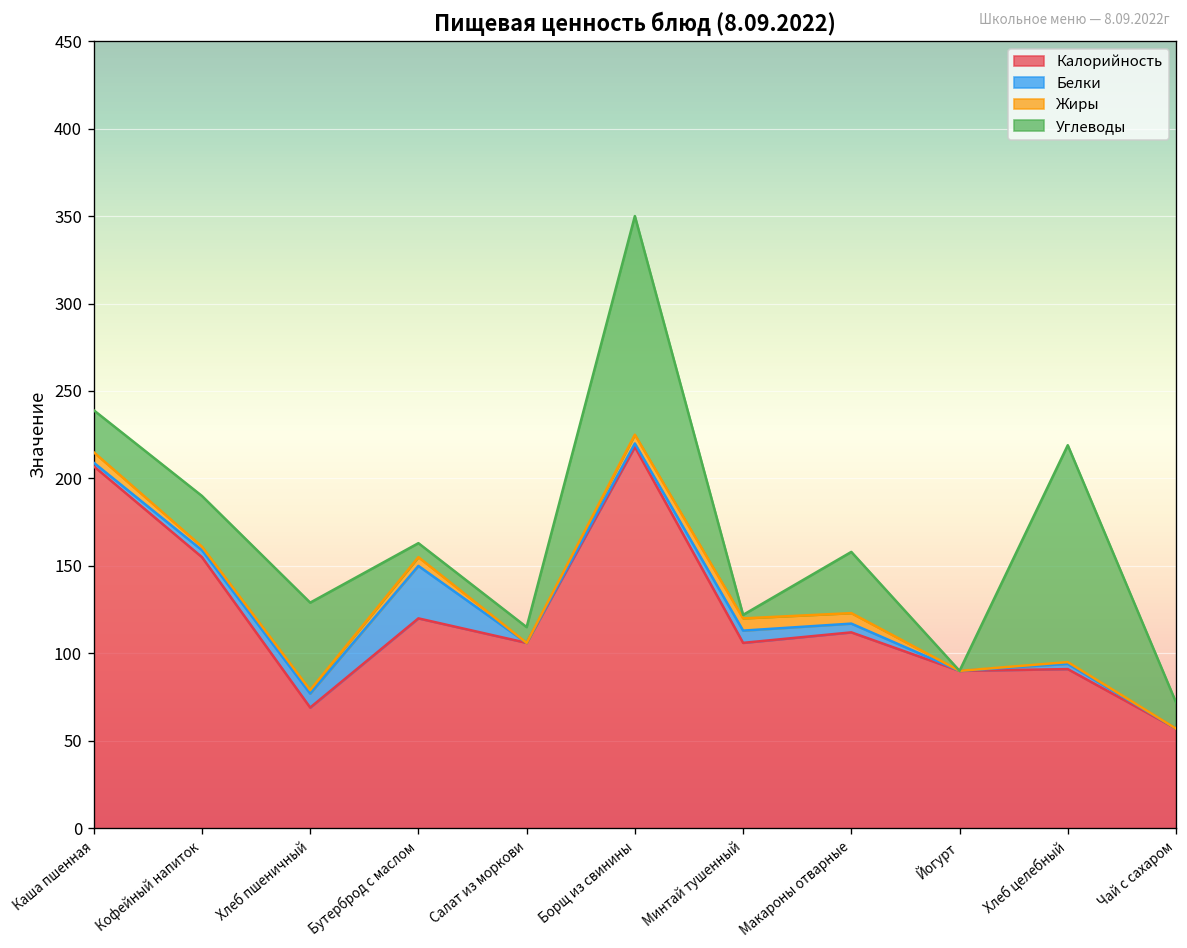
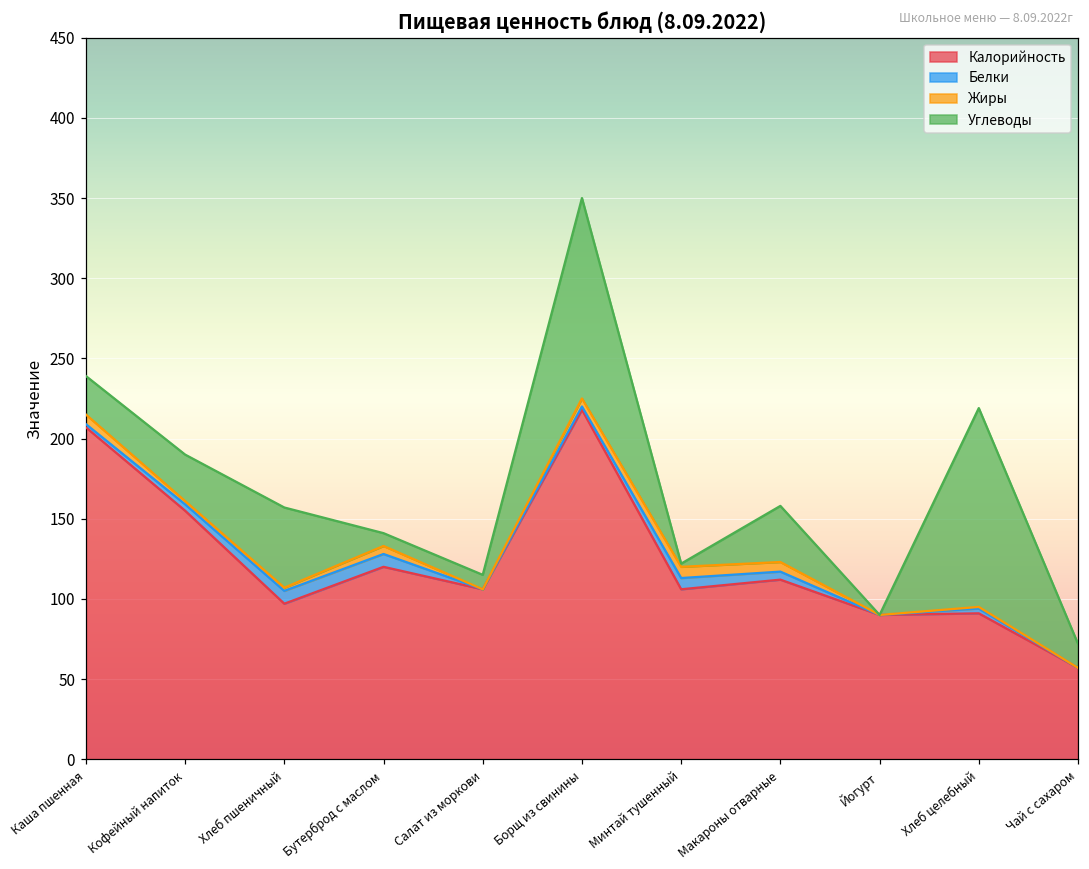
  {
    "Калорийность": {
      "Каша пшенная": 207,
      "Кофейный напиток": 155,
-     "Хлеб пшеничный": 69,
+     "Хлеб пшеничный": 97,
      "Бутерброд с маслом": 120,
      "Борщ из свинины": 218,
      "Минтай тушенный": 106,
      "Макароны отварные": 112,
      "Хлеб целебный": 91
    },
    "Белки": {
      "Каша пшенная": 2,
      "Кофейный напиток": 4,
      "Хлеб пшеничный": 8,
-     "Бутерброд с маслом": 30,
+     "Бутерброд с маслом": 8,
      "Борщ из свинины": 2,
      "Минтай тушенный": 7,
      "Макароны отварные": 5
    },
    "Жиры": {
      "Каша пшенная": 6,
      "Кофейный напиток": 2,
      "Хлеб пшеничный": 2,
      "Бутерброд с маслом": 5,
      "Борщ из свинины": 5,
      "Минтай тушенный": 7,
      "Макароны отварные": 6
    },
    "Углеводы": {
      "Каша пшенная": 24,
      "Кофейный напиток": 29,
      "Хлеб пшеничный": 50,
      "Бутерброд с маслом": 8,
      "Салат из моркови": 9,
      "Борщ из свинины": 125,
      "Минтай тушенный": 2,
      "Макароны отварные": 35,
      "Хлеб целебный": 124,
      "Чай с сахаром": 15
    }
  }
